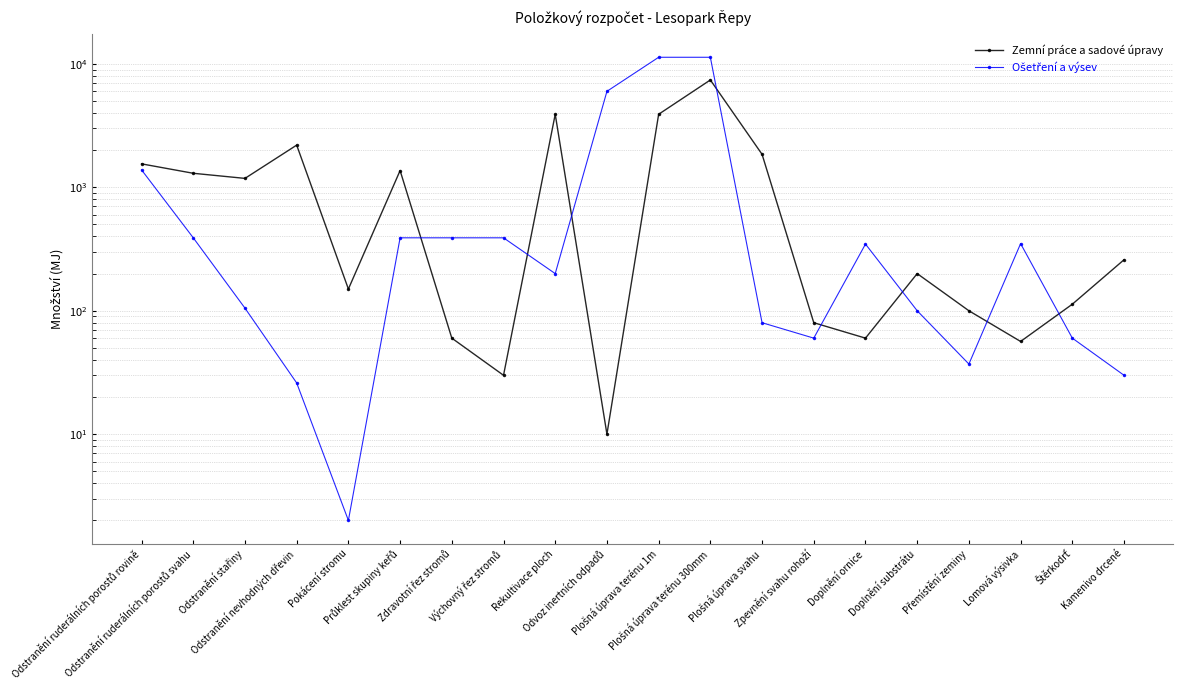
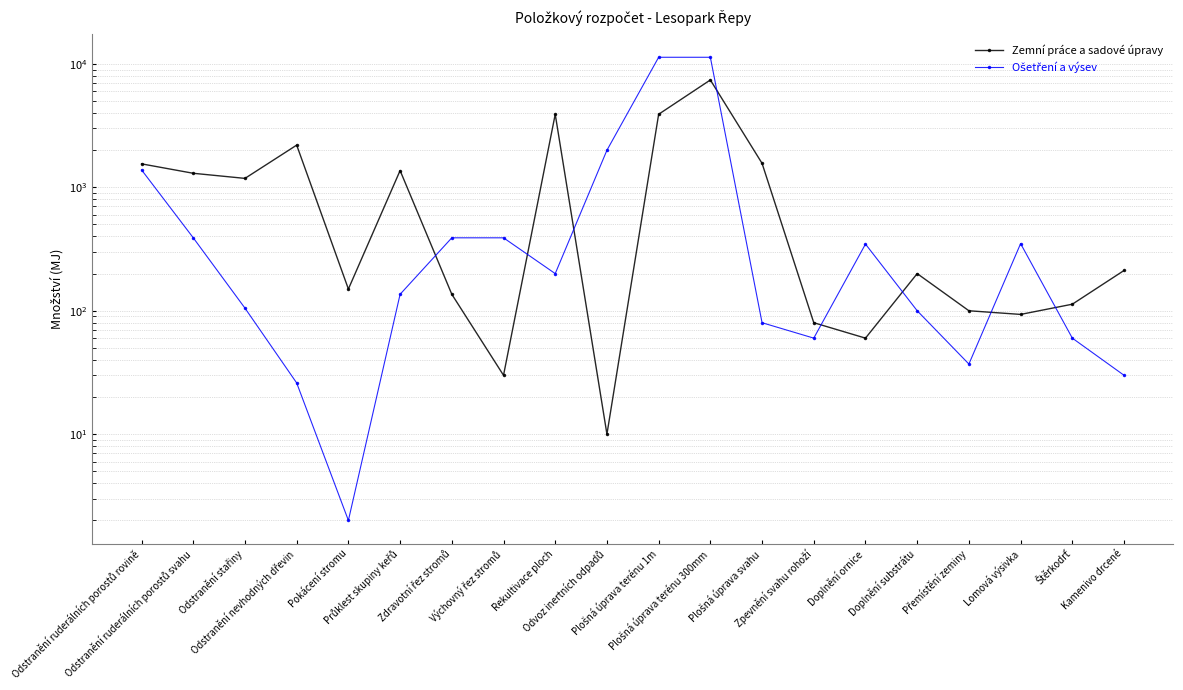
  {
    "Zemní práce a sadové úpravy": {
      "Odstranění ruderálních porostů rovině": 1600,
      "Odstranění ruderálních porostů svahu": 1300,
      "Odstranění stařiny": 1200,
      "Odstranění nevhodných dřevin": 2200,
      "Pokácení stromu": 150,
      "Průklest skupiny keřů": 1400,
-     "Zdravotní řez stromů": 60,
+     "Zdravotní řez stromů": 140,
      "Výchovný řez stromů": 30,
      "Rekultivace ploch": 3900,
      "Odvoz inertních odpadů": 10,
      "Plošná úprava terénu 1m": 3900,
      "Plošná úprava terénu 300mm": 7000,
-     "Plošná úprava svahu": 1900,
+     "Plošná úprava svahu": 1600,
      "Zpevnění svahu rohoží": 80,
      "Doplnění ornice": 60,
      "Doplnění substrátu": 200,
      "Přemístění zeminy": 100,
-     "Lomová výsivka": 60,
+     "Lomová výsivka": 90,
      "Štěrkodrť": 110,
-     "Kamenivo drcené": 260
+     "Kamenivo drcené": 210
    },
    "Ošetření a výsev": {
      "Odstranění ruderálních porostů rovině": 1400,
      "Odstranění ruderálních porostů svahu": 390,
      "Odstranění stařiny": 110,
      "Odstranění nevhodných dřevin": 26,
      "Pokácení stromu": 2,
-     "Průklest skupiny keřů": 390,
+     "Průklest skupiny keřů": 140,
      "Zdravotní řez stromů": 390,
      "Výchovný řez stromů": 390,
      "Rekultivace ploch": 200,
-     "Odvoz inertních odpadů": 6000,
+     "Odvoz inertních odpadů": 2000,
      "Plošná úprava terénu 1m": 11000,
      "Plošná úprava terénu 300mm": 11000,
      "Plošná úprava svahu": 80,
      "Zpevnění svahu rohoží": 60,
      "Doplnění ornice": 350,
      "Doplnění substrátu": 100,
      "Přemístění zeminy": 37,
      "Lomová výsivka": 350,
      "Štěrkodrť": 60,
      "Kamenivo drcené": 30
    }
  }
